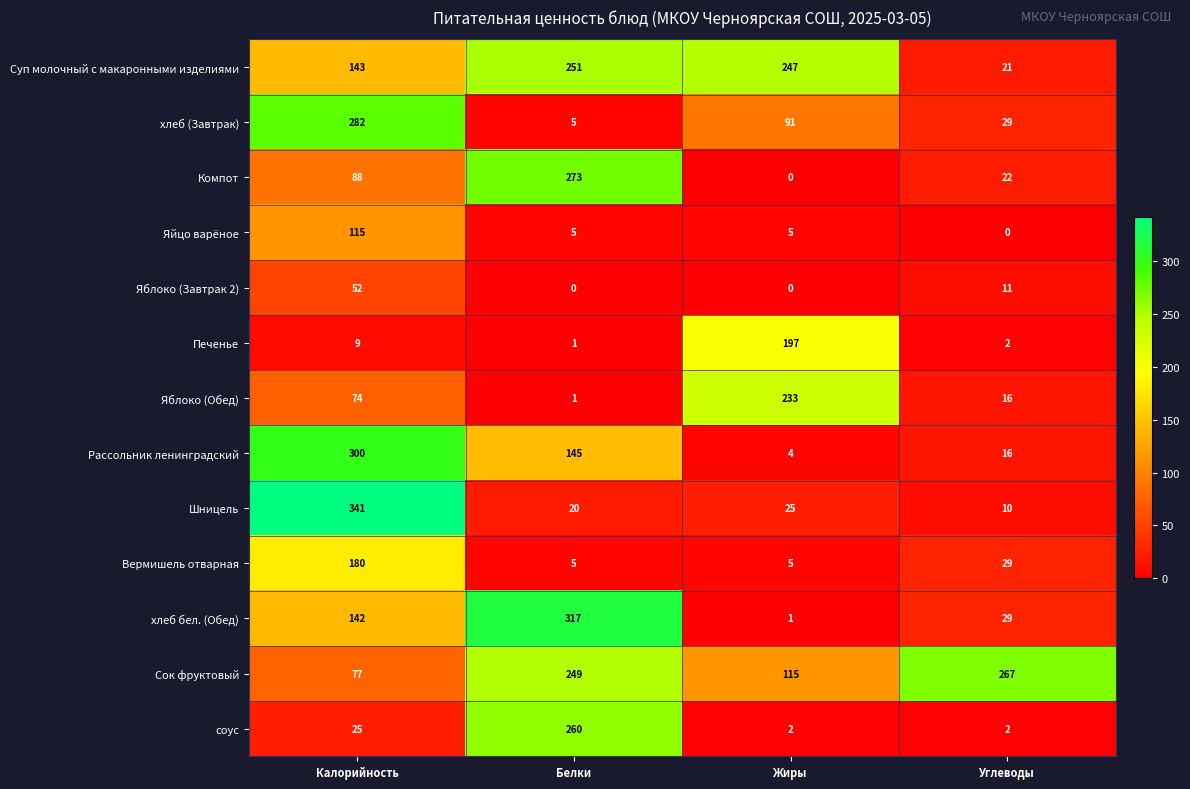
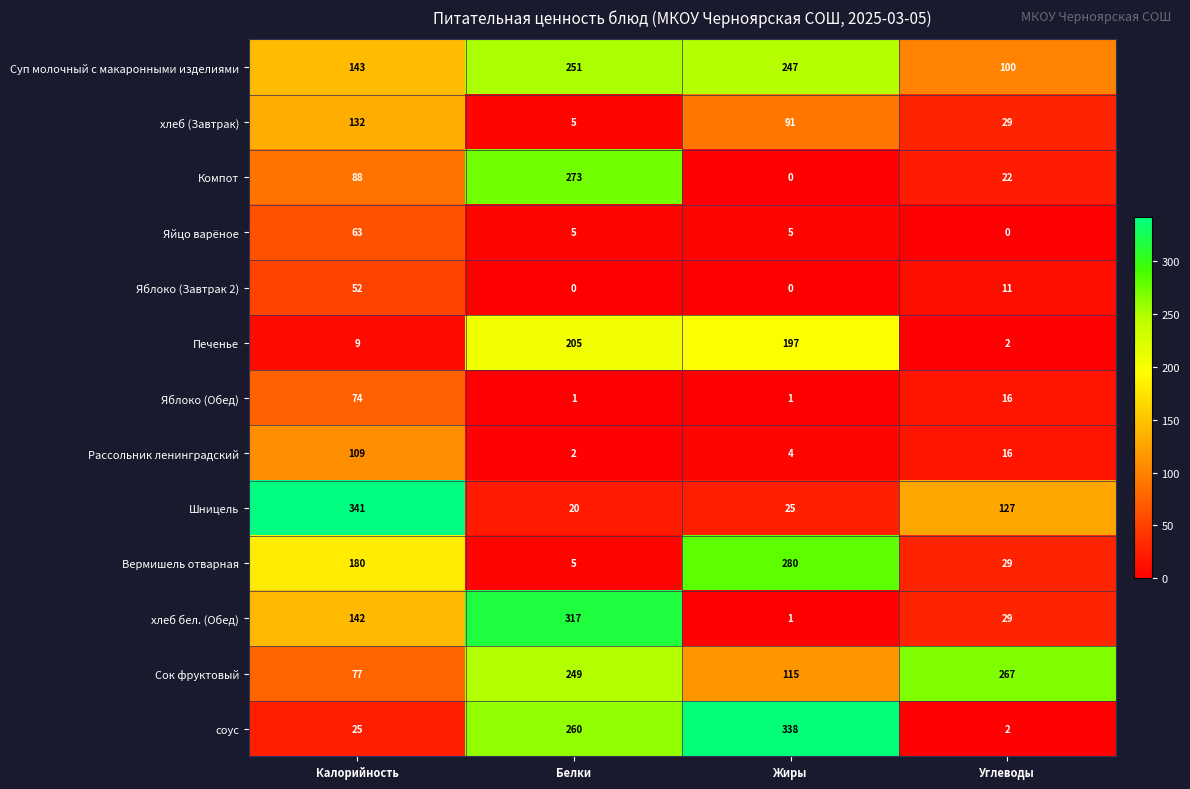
  {
    "Суп молочный с макаронными изделиями": {
      "Калорийность": 143,
      "Белки": 251,
      "Жиры": 247,
-     "Углеводы": 21
+     "Углеводы": 100
    },
    "хлеб (Завтрак)": {
-     "Калорийность": 282,
+     "Калорийность": 132,
      "Белки": 5,
      "Жиры": 91,
      "Углеводы": 29
    },
    "Компот": {
      "Калорийность": 88,
      "Белки": 273,
      "Жиры": 0,
      "Углеводы": 22
    },
    "Яйцо варёное": {
-     "Калорийность": 115,
+     "Калорийность": 63,
      "Белки": 5,
      "Жиры": 5,
      "Углеводы": 0
    },
    "Яблоко (Завтрак 2)": {
      "Калорийность": 52,
      "Белки": 0,
      "Жиры": 0,
      "Углеводы": 11
    },
    "Печенье": {
      "Калорийность": 9,
-     "Белки": 1,
+     "Белки": 205,
      "Жиры": 197,
      "Углеводы": 2
    },
    "Яблоко (Обед)": {
      "Калорийность": 74,
      "Белки": 1,
-     "Жиры": 233,
+     "Жиры": 1,
      "Углеводы": 16
    },
    "Рассольник ленинградский": {
-     "Калорийность": 300,
-     "Белки": 145,
+     "Калорийность": 109,
+     "Белки": 2,
      "Жиры": 4,
      "Углеводы": 16
    },
    "Шницель": {
      "Калорийность": 341,
      "Белки": 20,
      "Жиры": 25,
-     "Углеводы": 10
+     "Углеводы": 127
    },
    "Вермишель отварная": {
      "Калорийность": 180,
      "Белки": 5,
-     "Жиры": 5,
+     "Жиры": 280,
      "Углеводы": 29
    },
    "хлеб бел. (Обед)": {
      "Калорийность": 142,
      "Белки": 317,
      "Жиры": 1,
      "Углеводы": 29
    },
    "Сок фруктовый": {
      "Калорийность": 77,
      "Белки": 249,
      "Жиры": 115,
      "Углеводы": 267
    },
    "соус": {
      "Калорийность": 25,
      "Белки": 260,
-     "Жиры": 2,
+     "Жиры": 338,
      "Углеводы": 2
    }
  }
